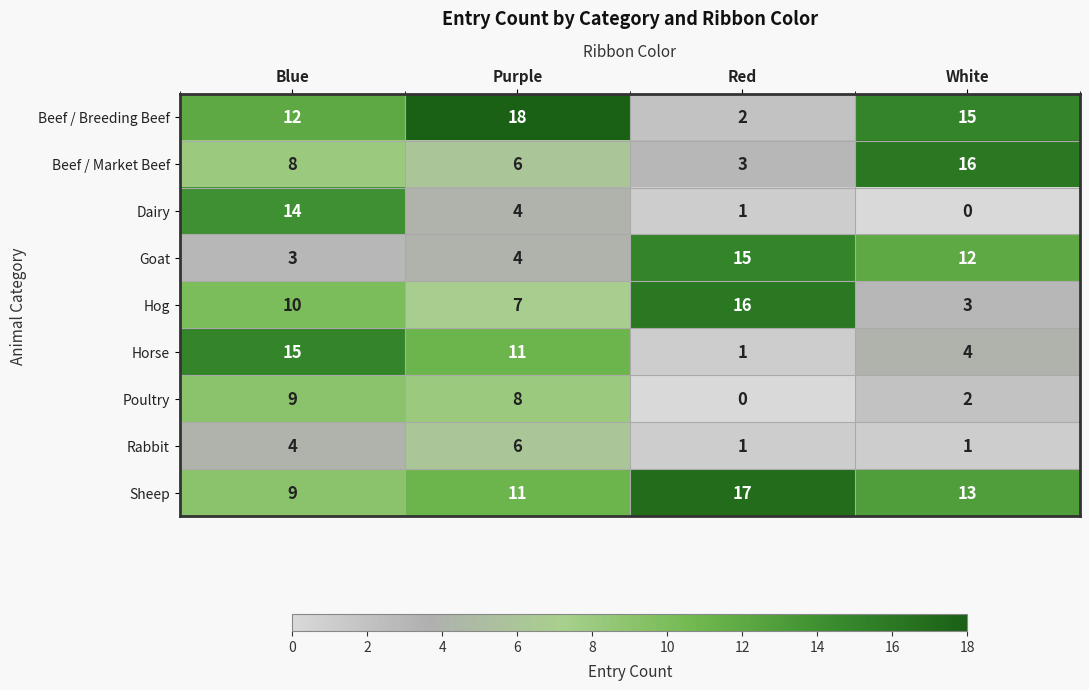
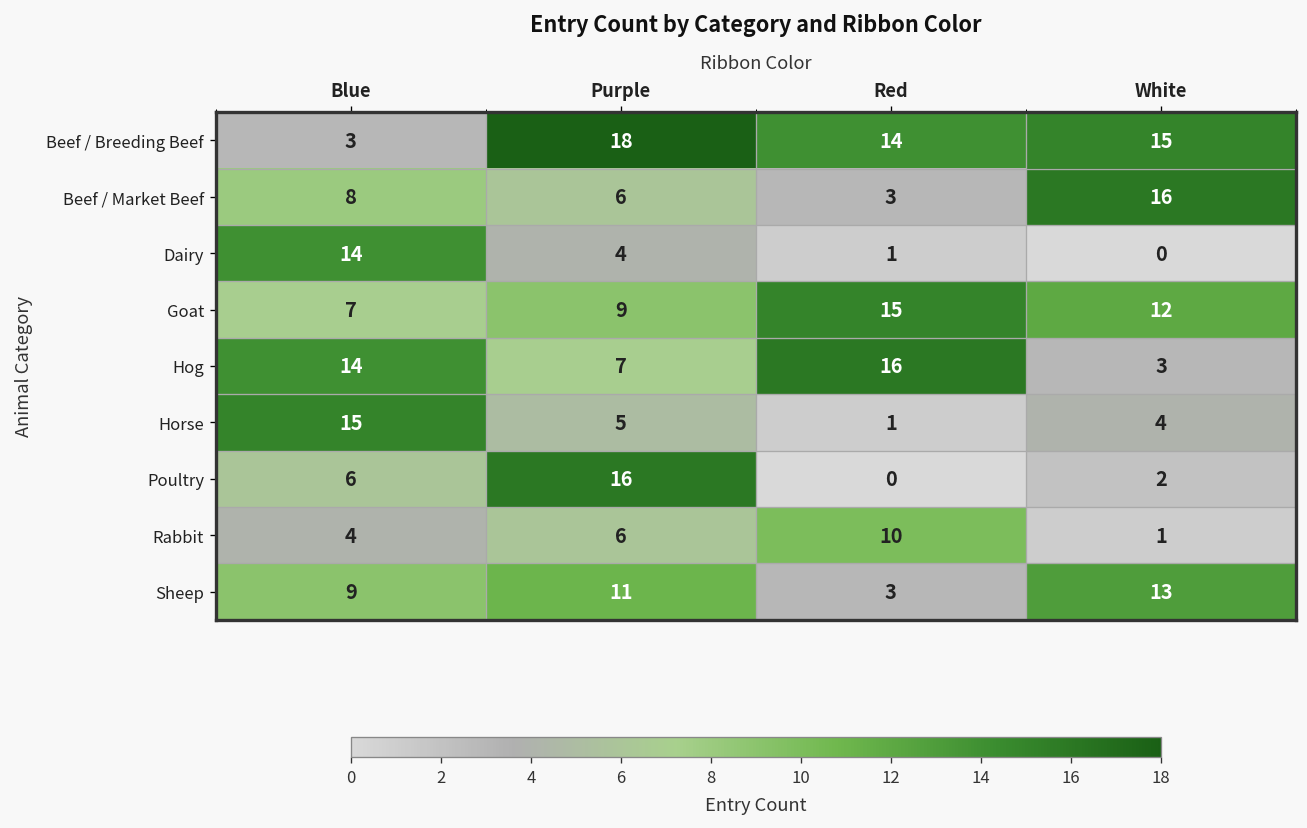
  {
    "Beef / Breeding Beef": {
-     "Blue": 12,
+     "Blue": 3,
      "Purple": 18,
-     "Red": 2,
+     "Red": 14,
      "White": 15
    },
    "Beef / Market Beef": {
      "Blue": 8,
      "Purple": 6,
      "Red": 3,
      "White": 16
    },
    "Dairy": {
      "Blue": 14,
      "Purple": 4,
      "Red": 1,
      "White": 0
    },
    "Goat": {
-     "Blue": 3,
-     "Purple": 4,
+     "Blue": 7,
+     "Purple": 9,
      "Red": 15,
      "White": 12
    },
    "Hog": {
-     "Blue": 10,
+     "Blue": 14,
      "Purple": 7,
      "Red": 16,
      "White": 3
    },
    "Horse": {
      "Blue": 15,
-     "Purple": 11,
+     "Purple": 5,
      "Red": 1,
      "White": 4
    },
    "Poultry": {
-     "Blue": 9,
-     "Purple": 8,
+     "Blue": 6,
+     "Purple": 16,
      "Red": 0,
      "White": 2
    },
    "Rabbit": {
      "Blue": 4,
      "Purple": 6,
-     "Red": 1,
+     "Red": 10,
      "White": 1
    },
    "Sheep": {
      "Blue": 9,
      "Purple": 11,
-     "Red": 17,
+     "Red": 3,
      "White": 13
    }
  }
